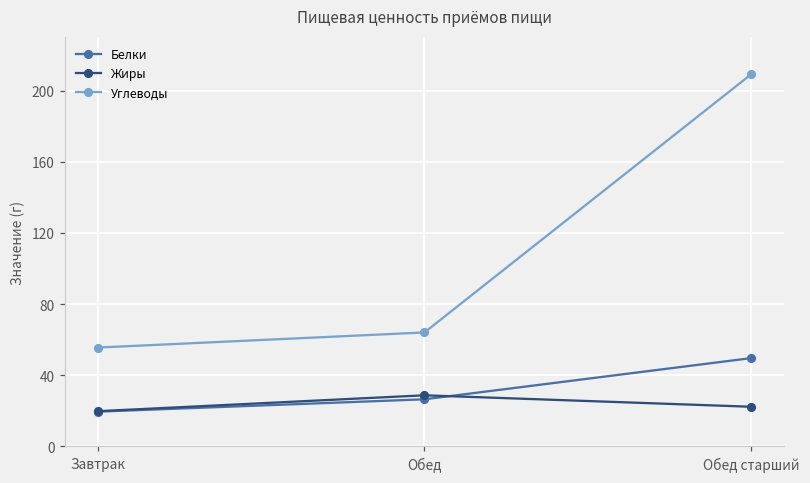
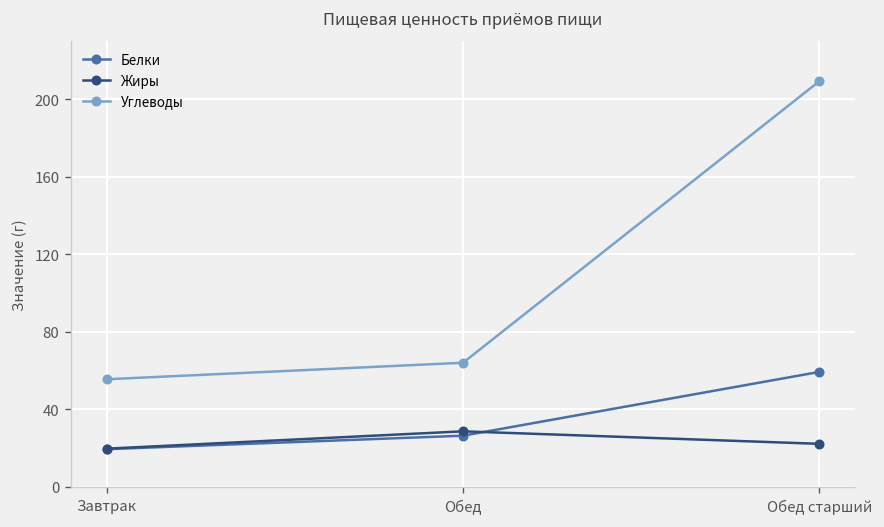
  {
    "Белки": {
      "Обед": 26,
-     "Обед старший": 50
+     "Обед старший": 59
    },
    "Жиры": {
      "Обед": 29,
      "Обед старший": 22
    },
    "Углеводы": {
      "Завтрак": 56,
      "Обед": 64,
      "Обед старший": 209
    }
  }
